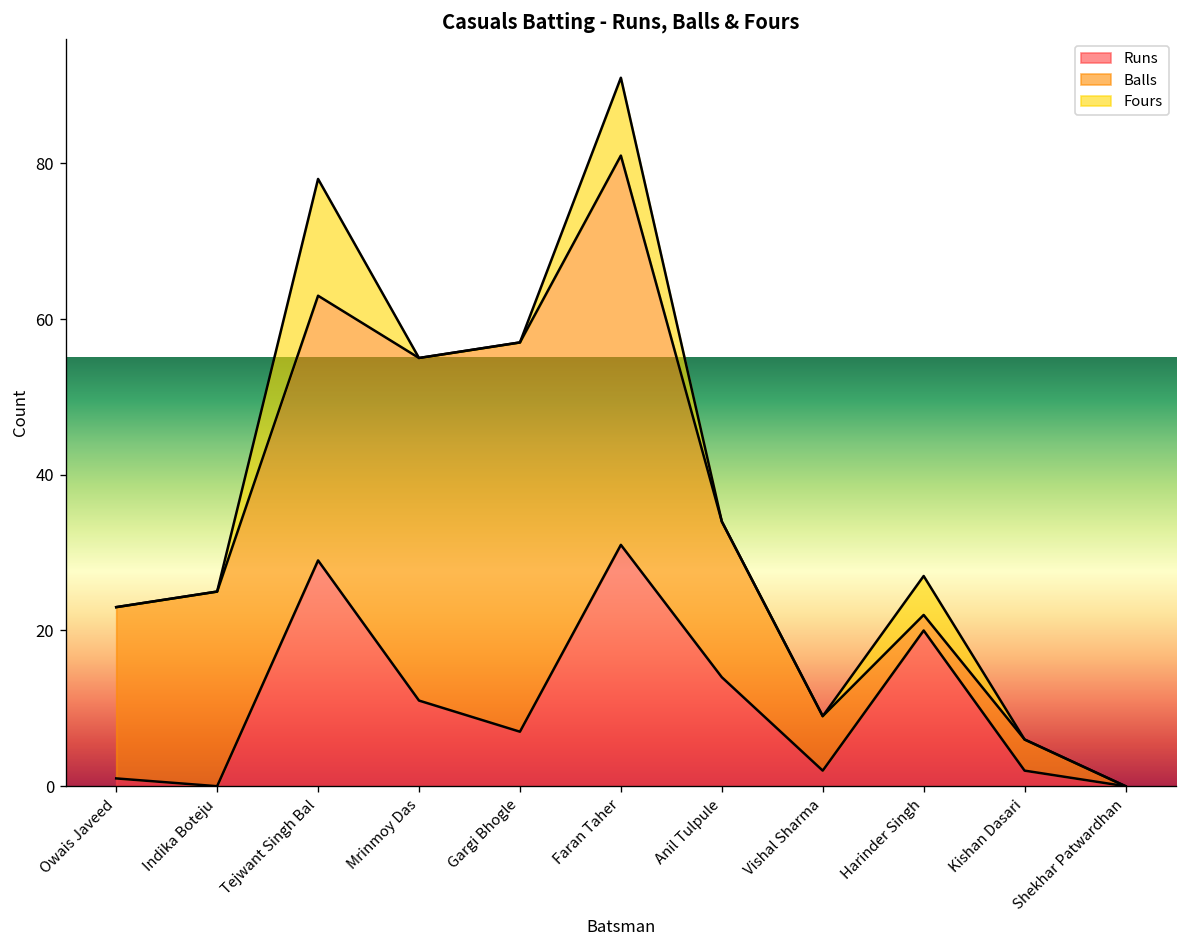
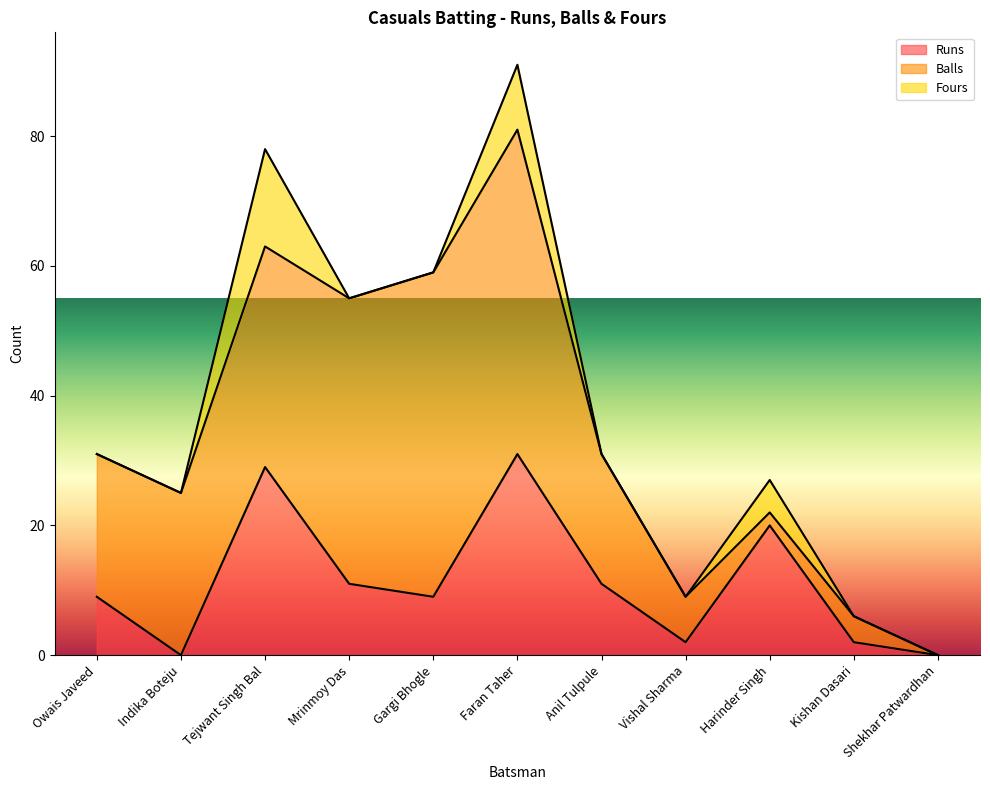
  {
    "Runs": {
-     "Owais Javeed": 1,
+     "Owais Javeed": 9,
      "Indika Boteju": 0,
      "Tejwant Singh Bal": 29,
      "Mrinmoy Das": 11,
-     "Gargi Bhogle": 7,
+     "Gargi Bhogle": 9,
      "Faran Taher": 31,
-     "Anil Tulpule": 14,
+     "Anil Tulpule": 11,
      "Vishal Sharma": 2,
      "Harinder Singh": 20,
      "Kishan Dasari": 2
    },
    "Balls": {
      "Tejwant Singh Bal": 34,
      "Faran Taher": 50,
      "Harinder Singh": 2
    },
    "Fours": {
      "Tejwant Singh Bal": 15,
      "Faran Taher": 10,
      "Harinder Singh": 5
    }
  }
